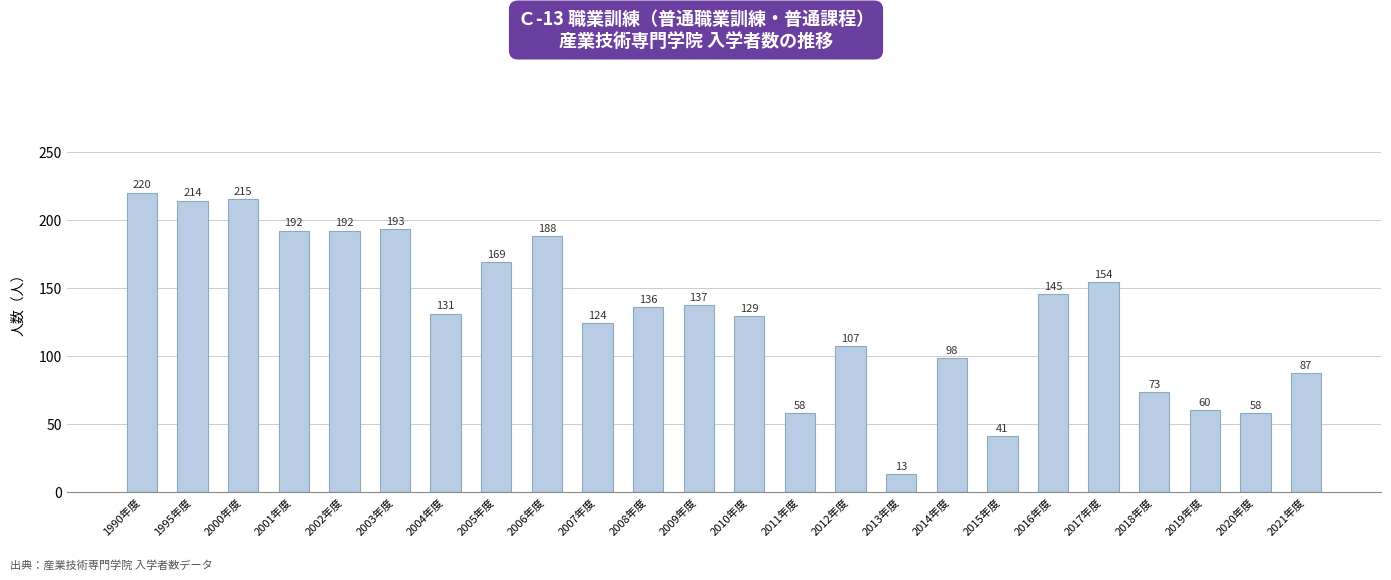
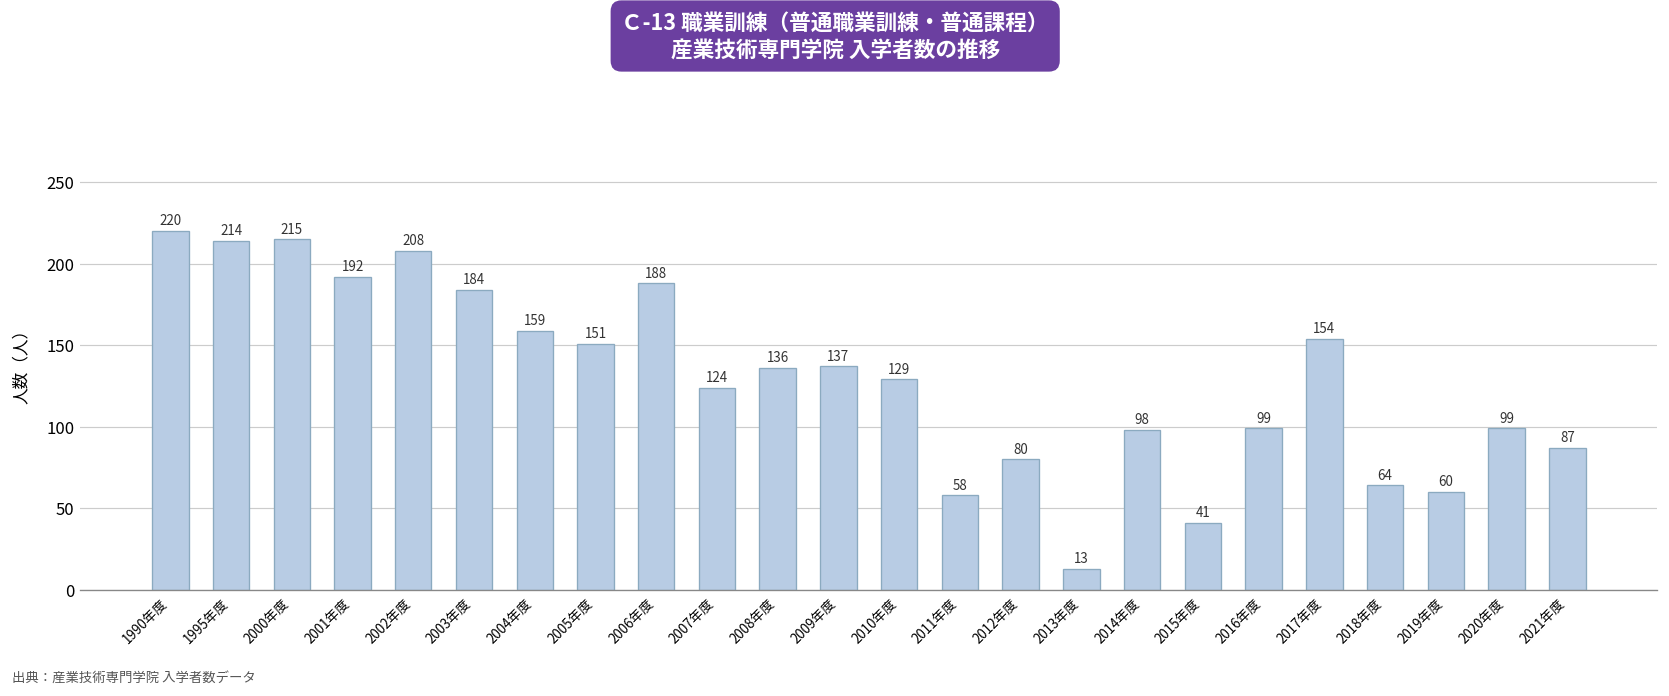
  {
    "1990年度": 220,
    "1995年度": 214,
    "2000年度": 215,
    "2001年度": 192,
-   "2002年度": 192,
-   "2003年度": 193,
-   "2004年度": 131,
-   "2005年度": 169,
+   "2002年度": 208,
+   "2003年度": 184,
+   "2004年度": 159,
+   "2005年度": 151,
    "2006年度": 188,
    "2007年度": 124,
    "2008年度": 136,
    "2009年度": 137,
    "2010年度": 129,
    "2011年度": 58,
-   "2012年度": 107,
+   "2012年度": 80,
    "2013年度": 13,
    "2014年度": 98,
    "2015年度": 41,
-   "2016年度": 145,
+   "2016年度": 99,
    "2017年度": 154,
-   "2018年度": 73,
+   "2018年度": 64,
    "2019年度": 60,
-   "2020年度": 58,
+   "2020年度": 99,
    "2021年度": 87
  }
